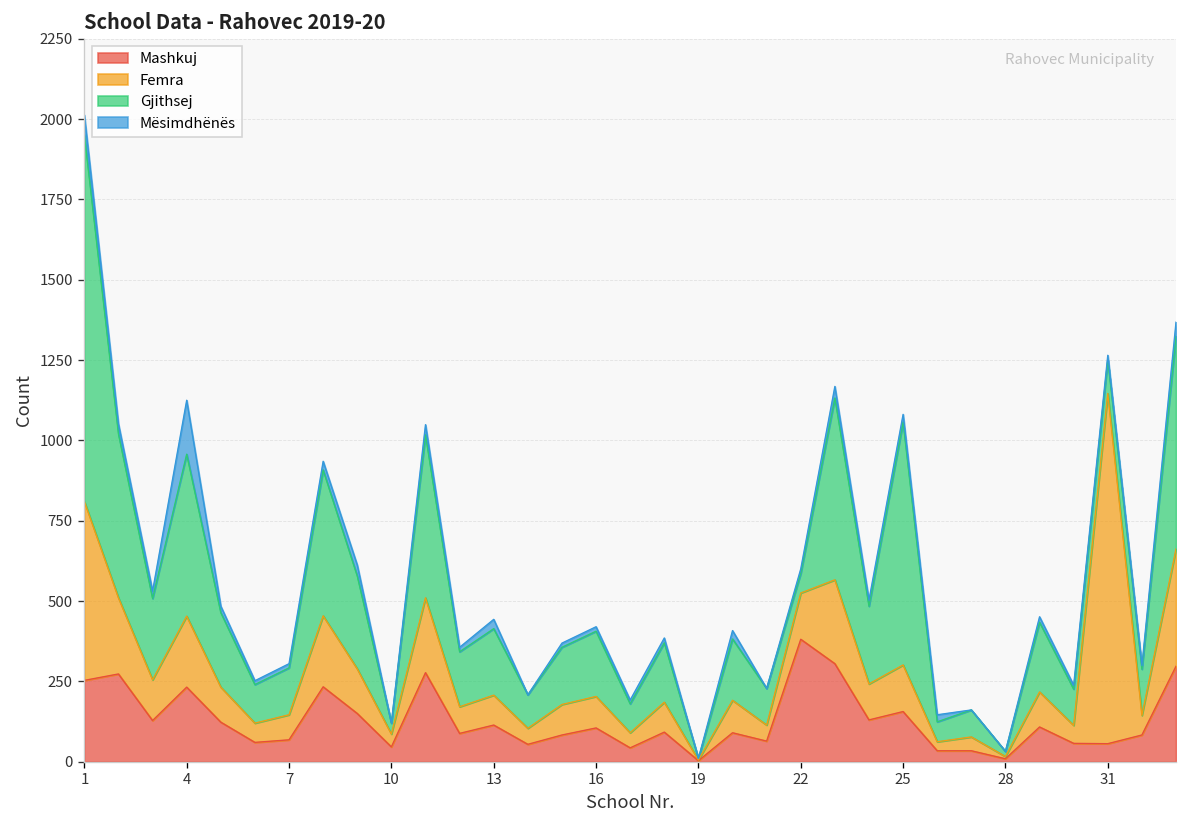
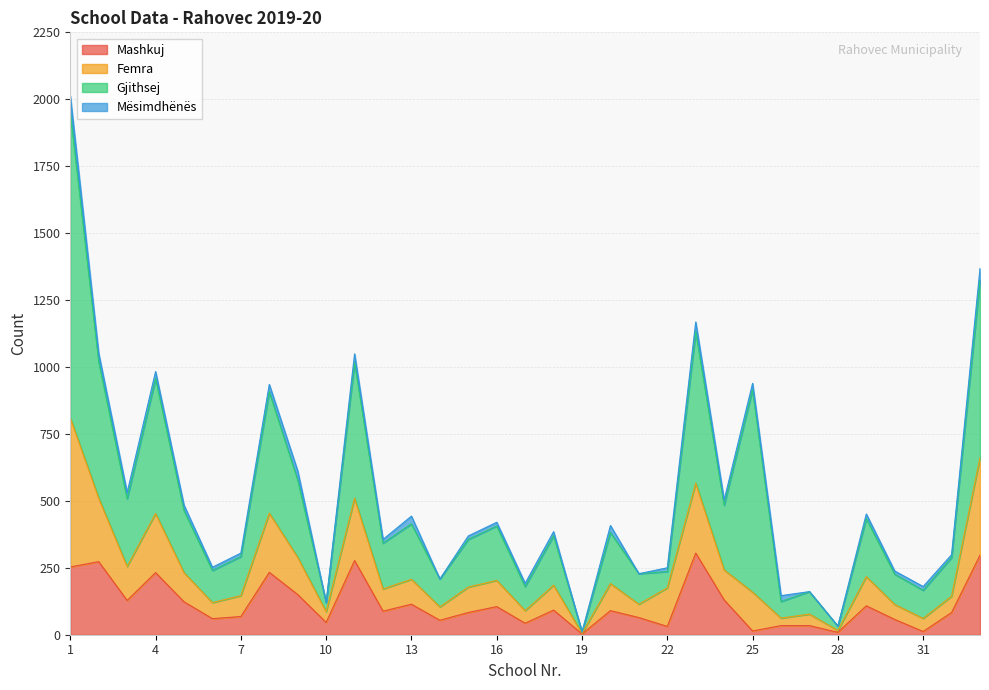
  {
    "Mashkuj": {
      "1": 250,
      "4": 230,
      "7": 70,
      "10": 50,
      "13": 110,
      "16": 110,
-     "22": 380,
-     "25": 160,
-     "31": 60
+     "22": 30,
+     "25": 10,
+     "31": 10
    },
    "Femra": {
      "1": 560,
      "4": 220,
      "7": 80,
      "10": 40,
      "13": 90,
      "16": 100,
      "22": 140,
      "25": 150,
-     "31": 1090
+     "31": 50
    },
    "Gjithsej": {
      "1": 1140,
      "4": 500,
      "7": 150,
      "13": 210,
      "16": 200,
      "22": 60,
      "25": 760,
      "31": 110
    },
    "Mësimdhënës": {
      "1": 60,
-     "4": 170,
+     "4": 30,
      "7": 10,
      "13": 30,
      "16": 10,
      "22": 10,
      "25": 20,
      "31": 10
    }
  }
